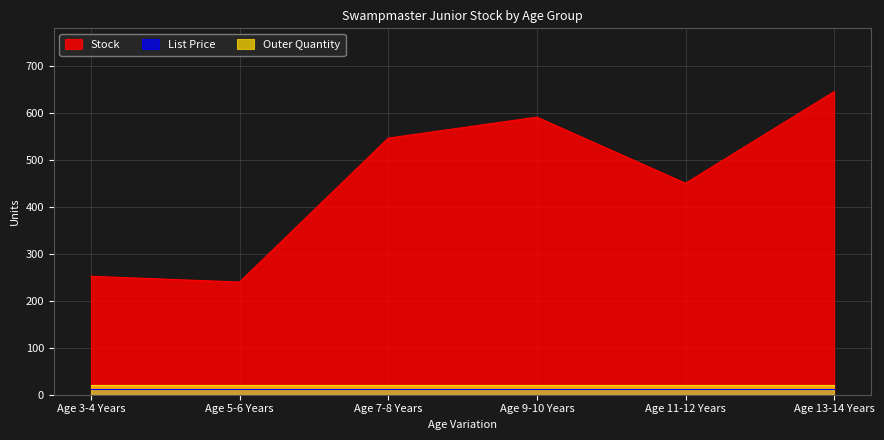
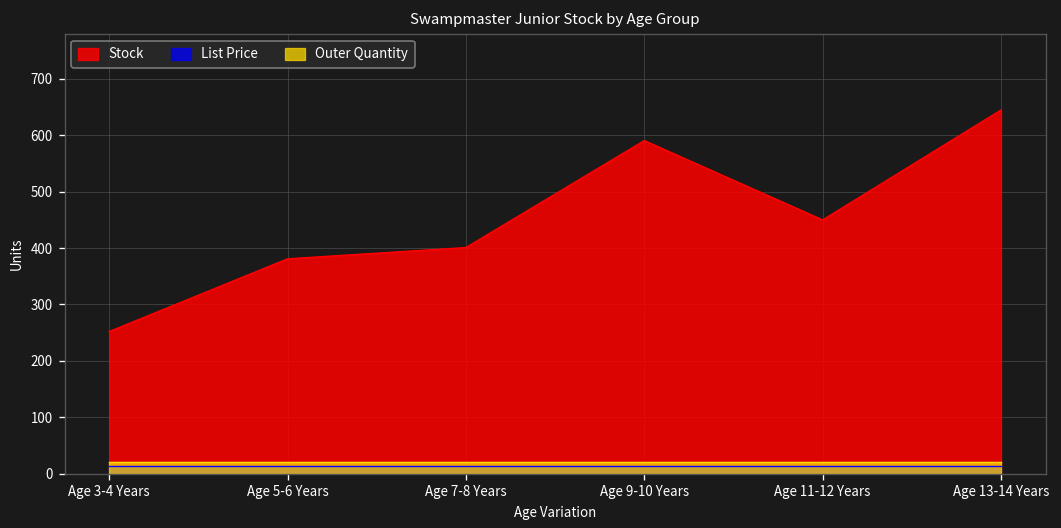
  {
    "Stock": {
      "Age 3-4 Years": 250,
-     "Age 5-6 Years": 240,
-     "Age 7-8 Years": 550,
+     "Age 5-6 Years": 380,
+     "Age 7-8 Years": 400,
      "Age 9-10 Years": 590,
      "Age 11-12 Years": 450,
      "Age 13-14 Years": 650
    },
    "List Price": {
      "Age 3-4 Years": 10,
      "Age 5-6 Years": 10,
      "Age 7-8 Years": 10,
      "Age 9-10 Years": 10,
      "Age 11-12 Years": 10,
      "Age 13-14 Years": 10
    },
    "Outer Quantity": {
      "Age 3-4 Years": 20,
      "Age 5-6 Years": 20,
      "Age 7-8 Years": 20,
      "Age 9-10 Years": 20,
      "Age 11-12 Years": 20,
      "Age 13-14 Years": 20
    }
  }
